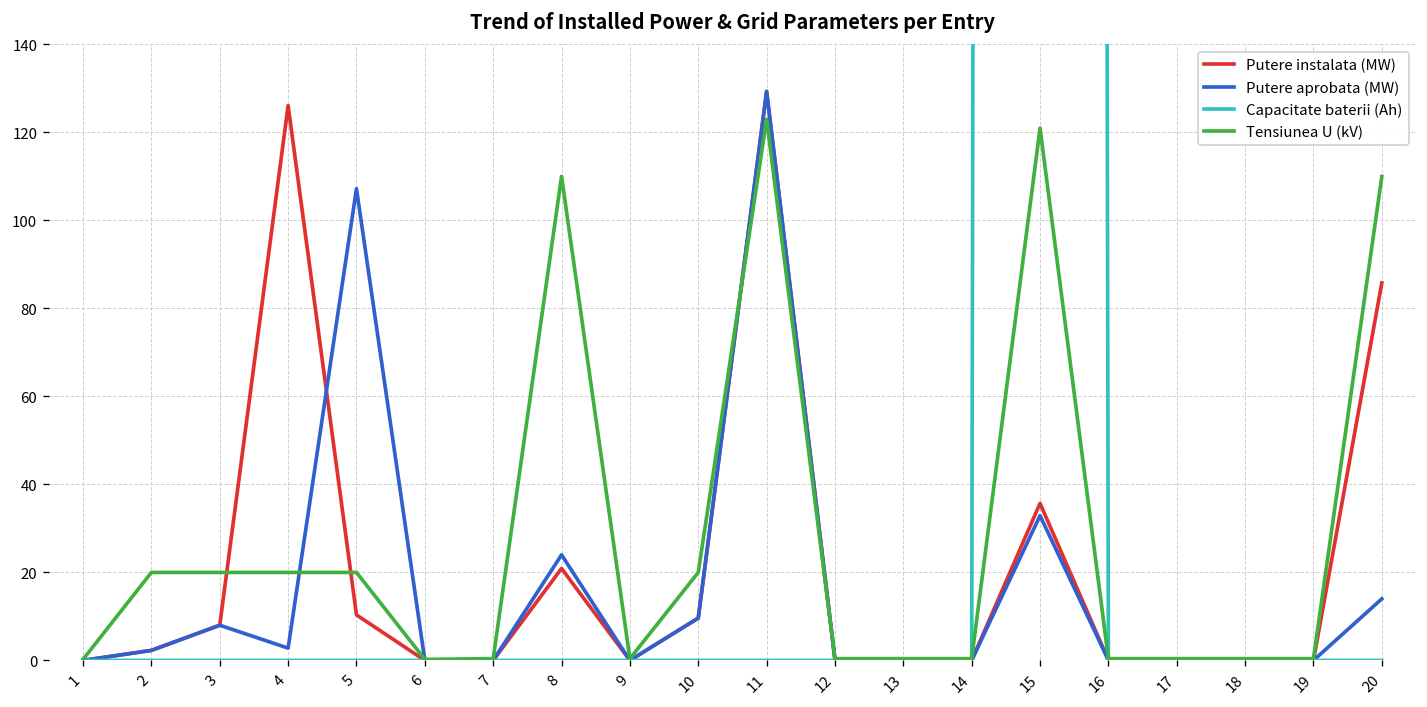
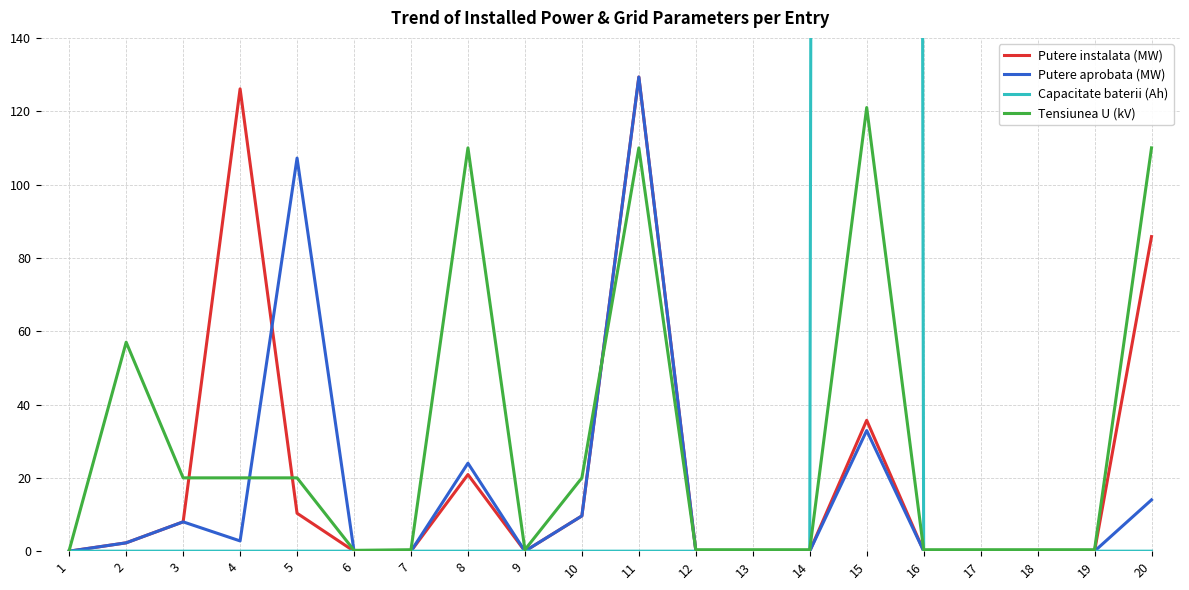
  {
    "Putere instalata (MW)": {
      "4": 126,
      "5": 10,
      "8": 21,
      "15": 36,
      "20": 86
    },
    "Putere aprobata (MW)": {
      "4": 3,
      "5": 107,
      "8": 24,
      "15": 33,
      "20": 14
    },
    "Capacitate baterii (Ah)": {
      "2": 0,
      "3": 0,
      "4": 0,
      "5": 0,
      "8": 0,
      "10": 0,
      "11": 0,
      "20": 0
    },
    "Tensiunea U (kV)": {
-     "2": 20,
+     "2": 57,
      "3": 20,
      "4": 20,
      "5": 20,
      "8": 110,
      "10": 20,
-     "11": 123,
+     "11": 110,
      "15": 121,
      "20": 110
    }
  }
